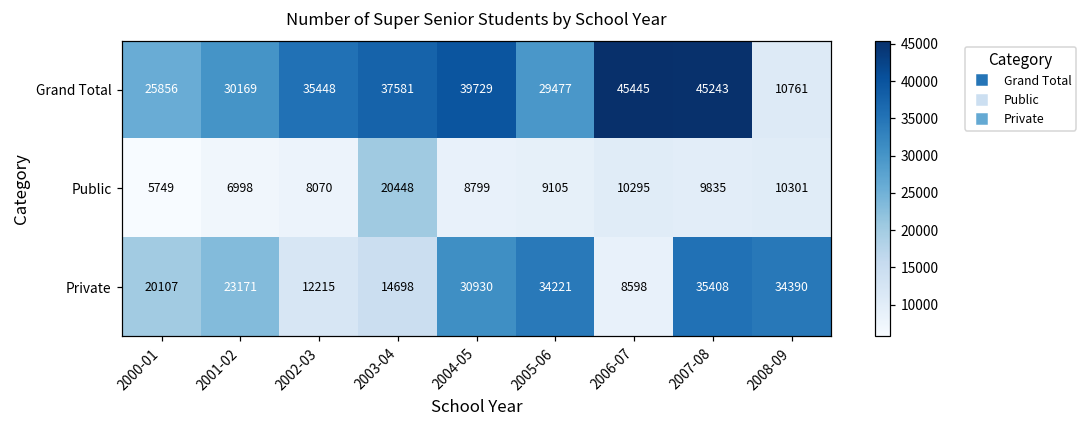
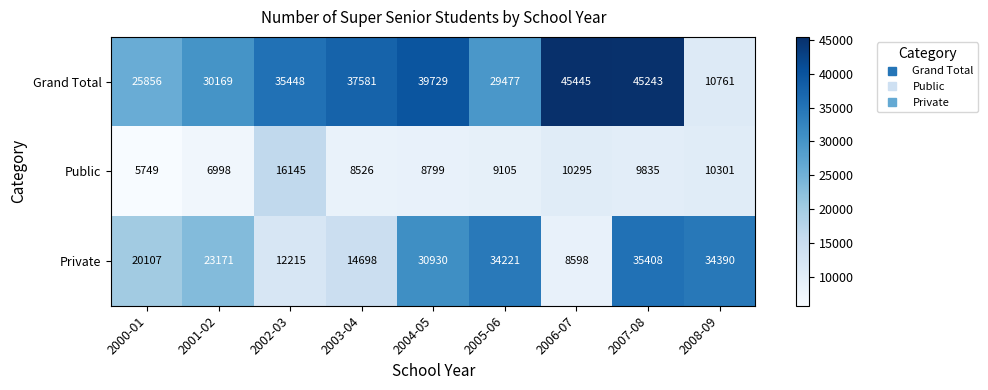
  {
    "Grand Total": {
      "2000-01": 25856,
      "2001-02": 30169,
      "2002-03": 35448,
      "2003-04": 37581,
      "2004-05": 39729,
      "2005-06": 29477,
      "2006-07": 45445,
      "2007-08": 45243,
      "2008-09": 10761
    },
    "Public": {
      "2000-01": 5749,
      "2001-02": 6998,
-     "2002-03": 8070,
-     "2003-04": 20448,
+     "2002-03": 16145,
+     "2003-04": 8526,
      "2004-05": 8799,
      "2005-06": 9105,
      "2006-07": 10295,
      "2007-08": 9835,
      "2008-09": 10301
    },
    "Private": {
      "2000-01": 20107,
      "2001-02": 23171,
      "2002-03": 12215,
      "2003-04": 14698,
      "2004-05": 30930,
      "2005-06": 34221,
      "2006-07": 8598,
      "2007-08": 35408,
      "2008-09": 34390
    }
  }
